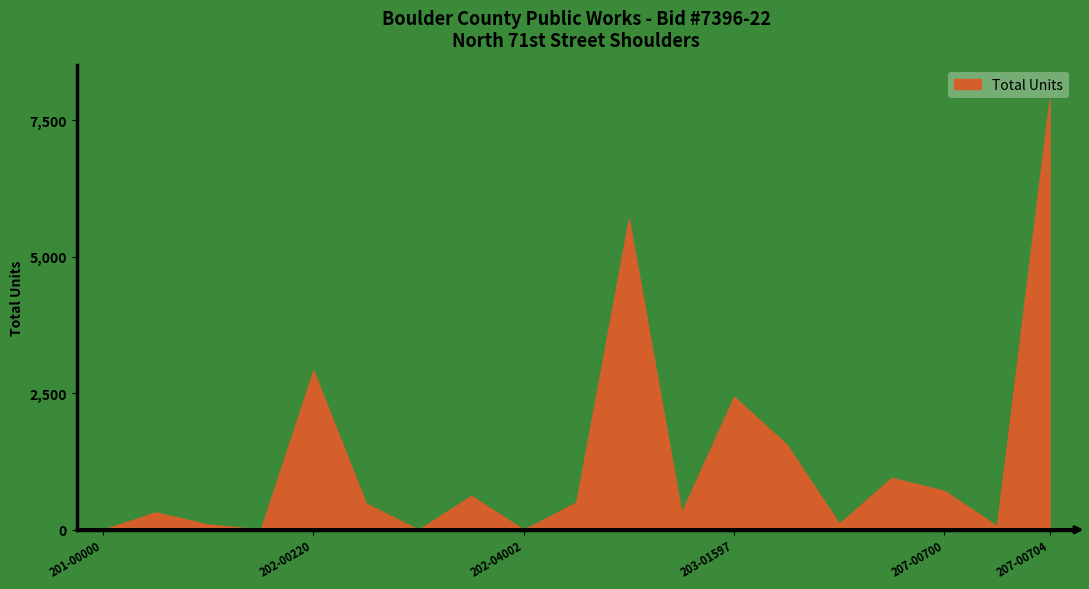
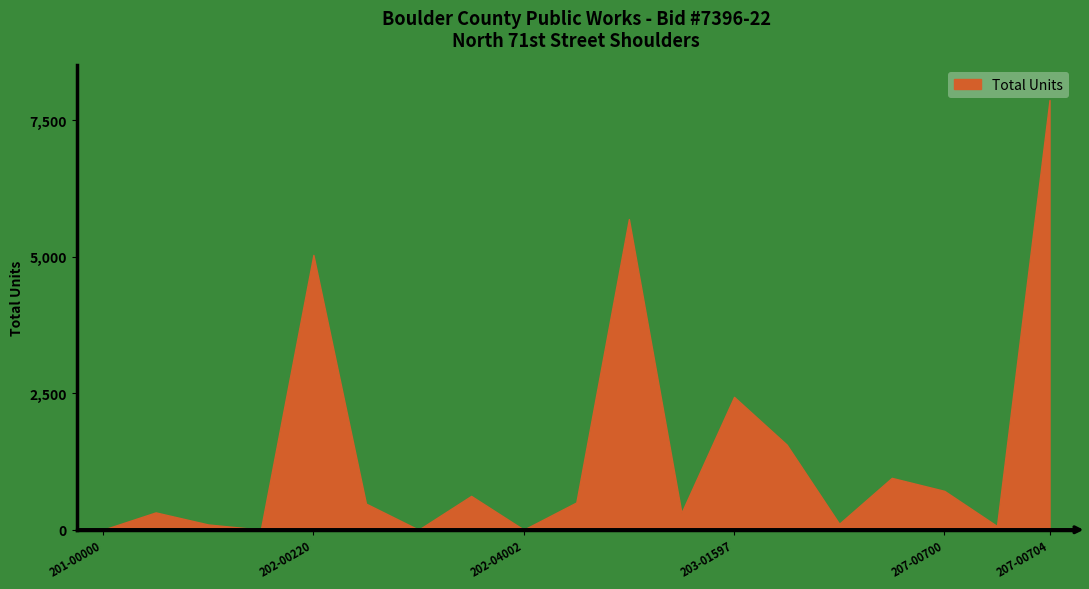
  {
    "201-00000": "0",
-   "202-00220": "2,900",
+   "202-00220": "5,000",
    "202-04002": "0",
    "203-01597": "2,400",
    "207-00700": "700",
    "207-00704": "7,900"
  }
